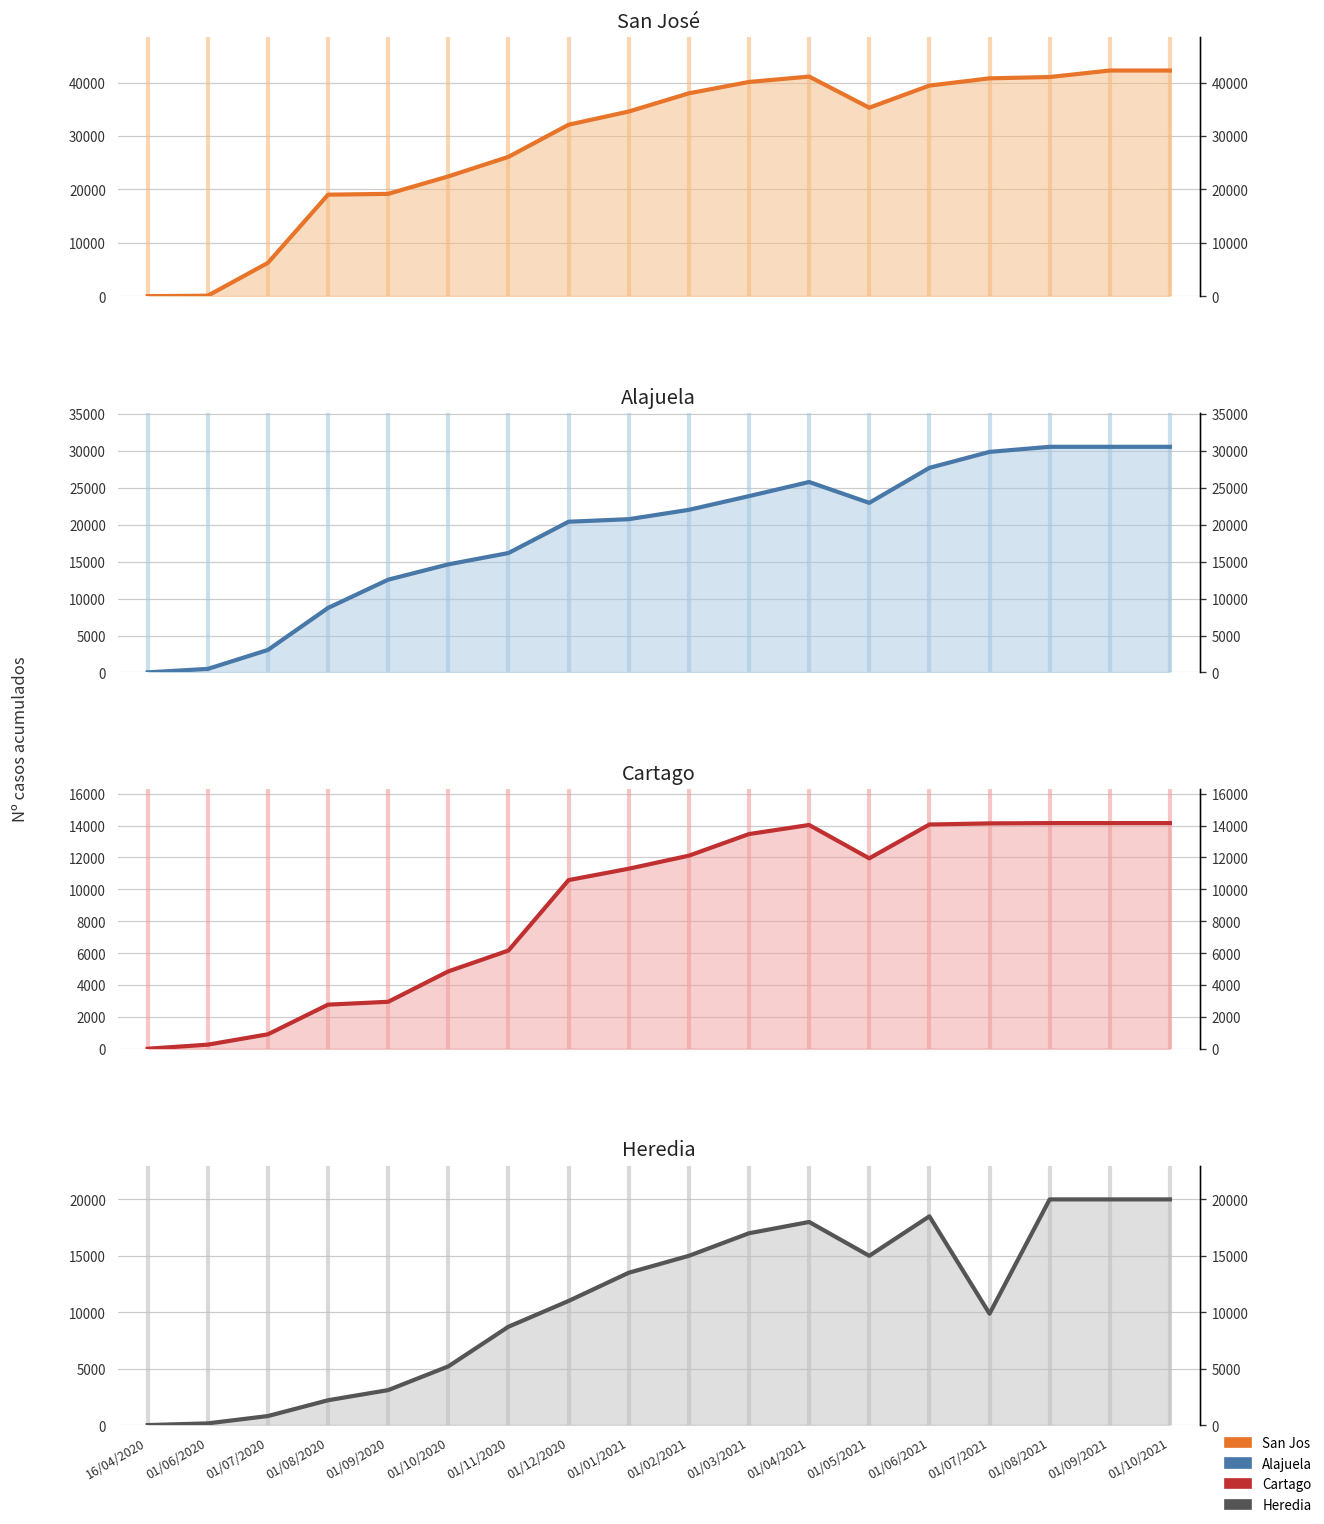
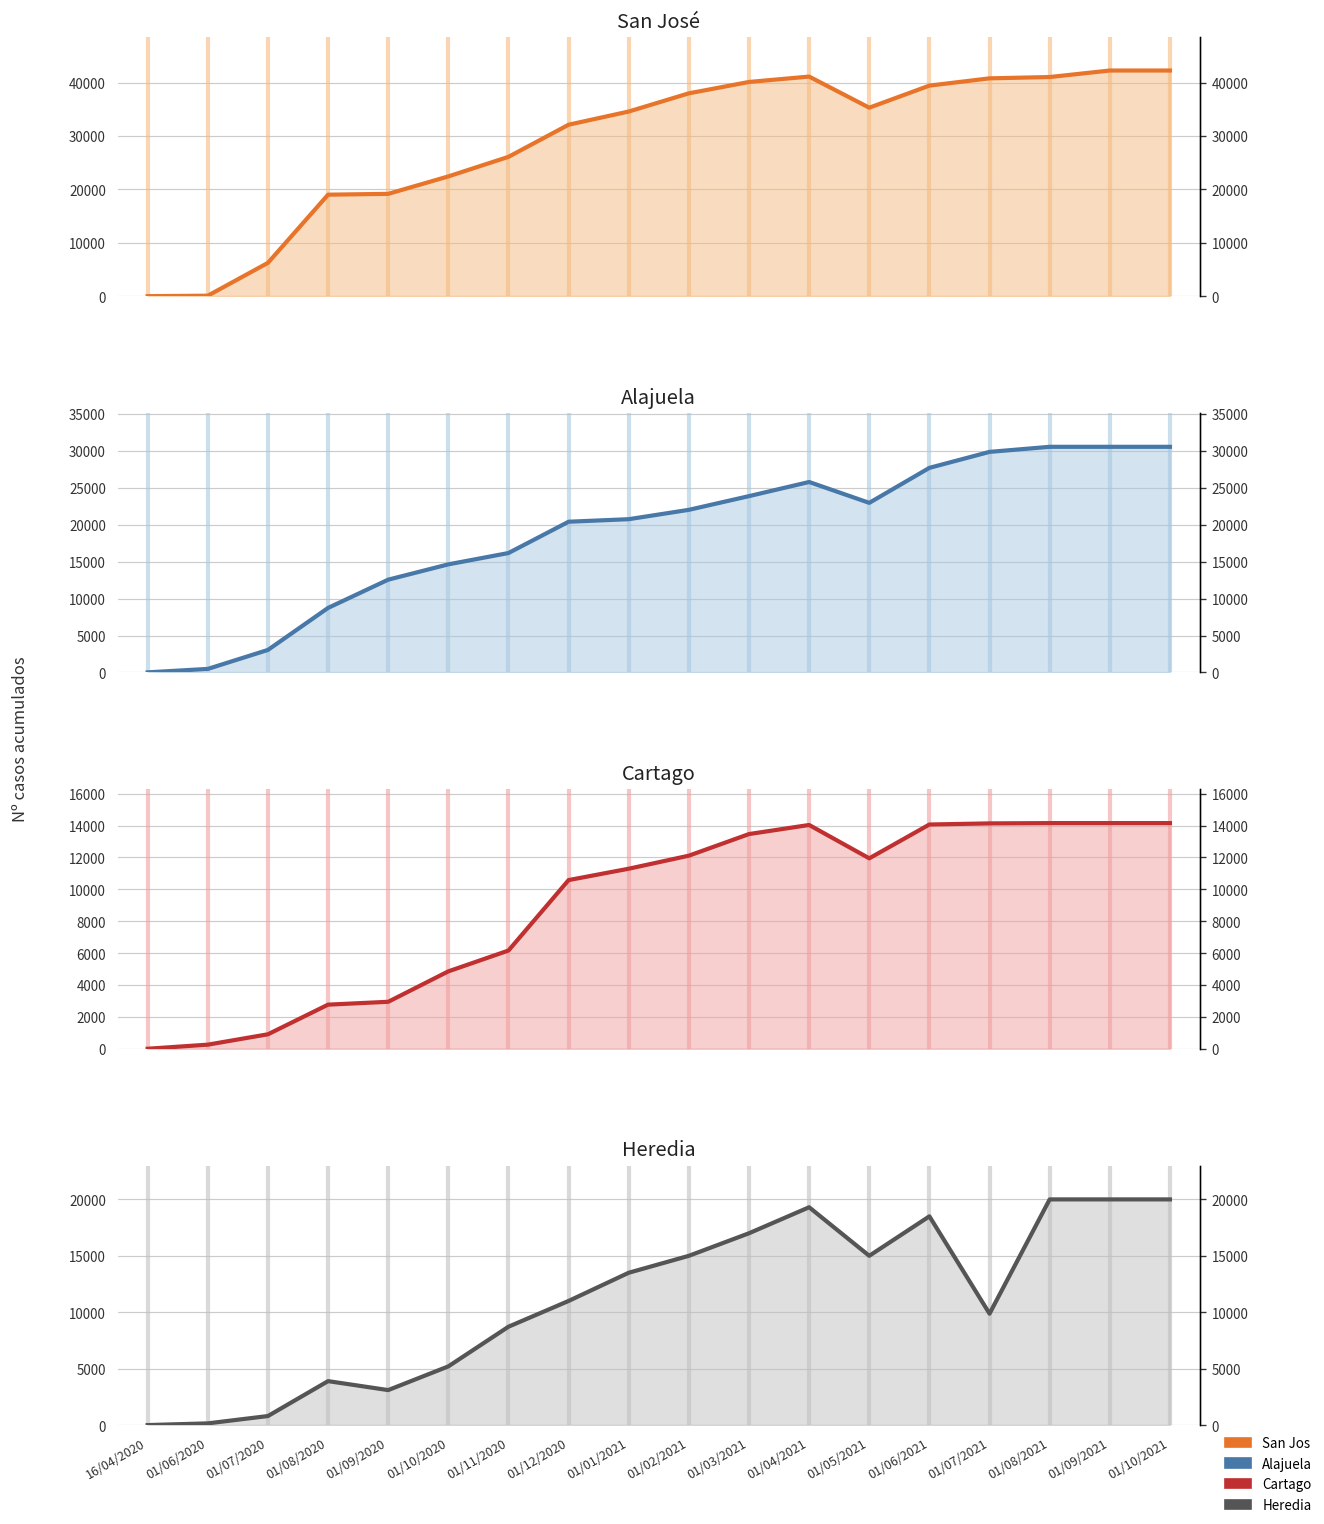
  {
    "Heredia": {
      "16/04/2020": 0,
      "01/06/2020": 0,
      "01/07/2020": 1000,
-     "01/08/2020": 2000,
+     "01/08/2020": 4000,
      "01/09/2020": 3000,
      "01/10/2020": 5000,
      "01/11/2020": 9000,
      "01/12/2020": 11000,
      "01/01/2021": 14000,
      "01/02/2021": 15000,
      "01/03/2021": 17000,
-     "01/04/2021": 18000,
+     "01/04/2021": 19000,
      "01/05/2021": 15000,
      "01/06/2021": 19000,
      "01/07/2021": 10000,
      "01/08/2021": 20000,
      "01/09/2021": 20000,
      "01/10/2021": 20000
    }
  }
